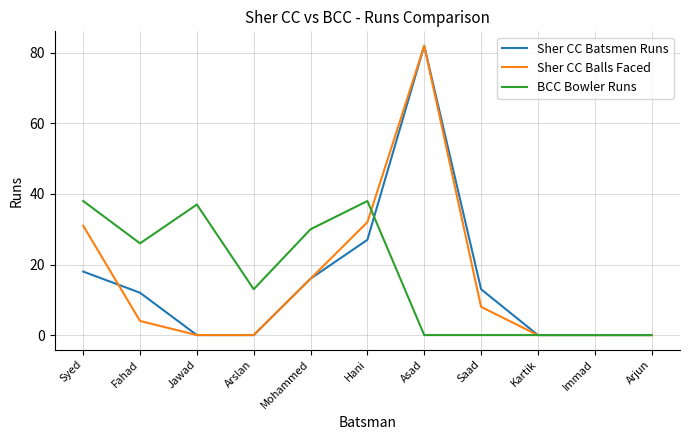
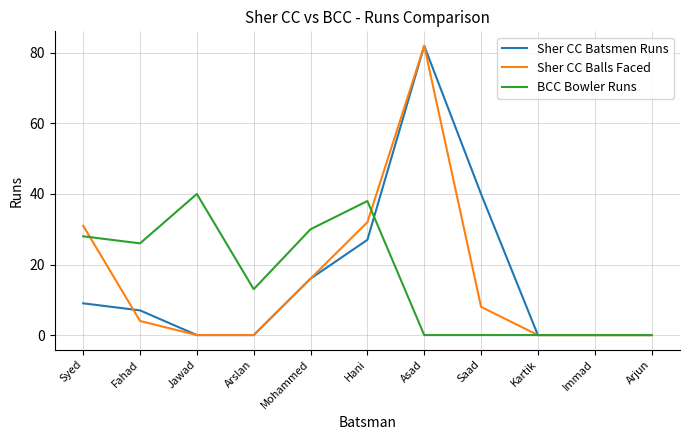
  {
    "Sher CC Batsmen Runs": {
-     "Syed": 18,
-     "Fahad": 12,
+     "Syed": 9,
+     "Fahad": 7,
      "Hani": 27,
-     "Saad": 13
+     "Saad": 40
    },
    "Sher CC Balls Faced": {
      "Syed": 31,
      "Fahad": 4,
      "Hani": 32,
      "Saad": 8
    },
    "BCC Bowler Runs": {
-     "Syed": 38,
+     "Syed": 28,
      "Fahad": 26,
-     "Jawad": 37,
+     "Jawad": 40,
      "Arslan": 13,
      "Mohammed": 30,
      "Hani": 38,
      "Asad": 0,
      "Saad": 0
    }
  }
